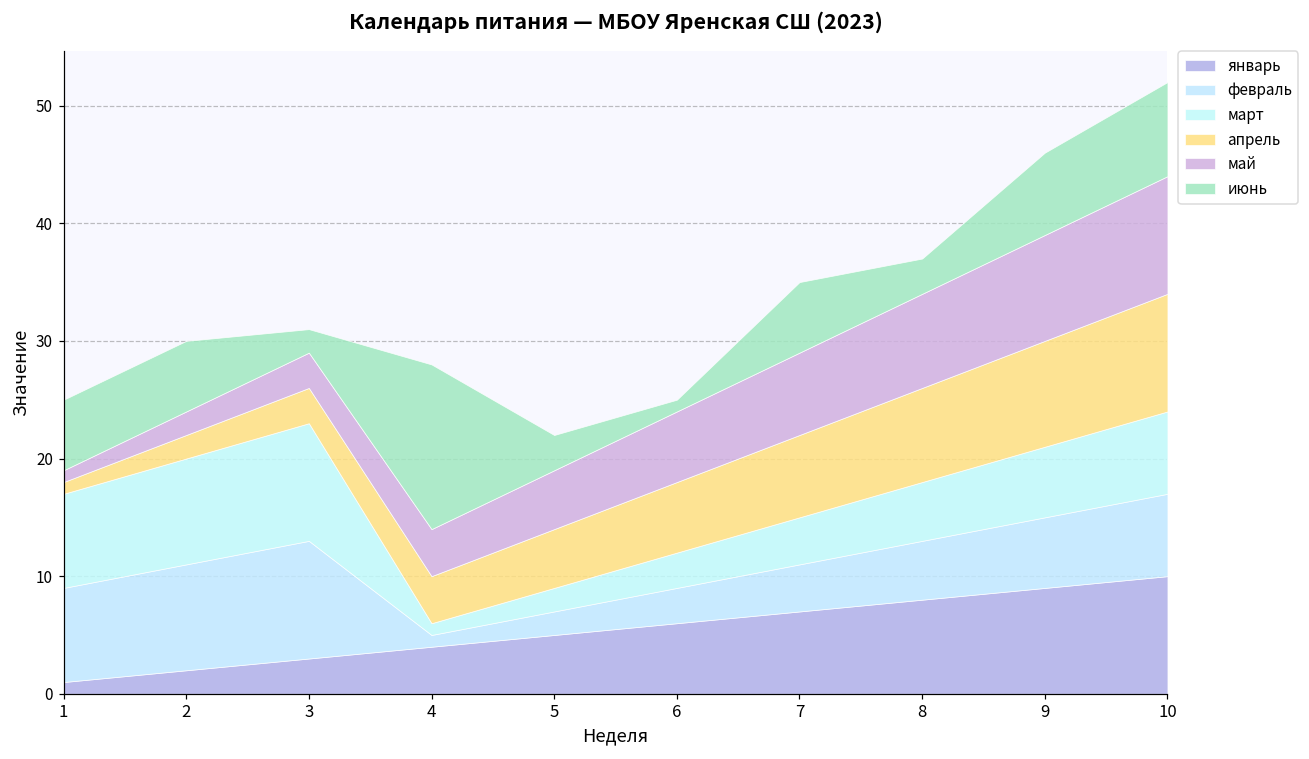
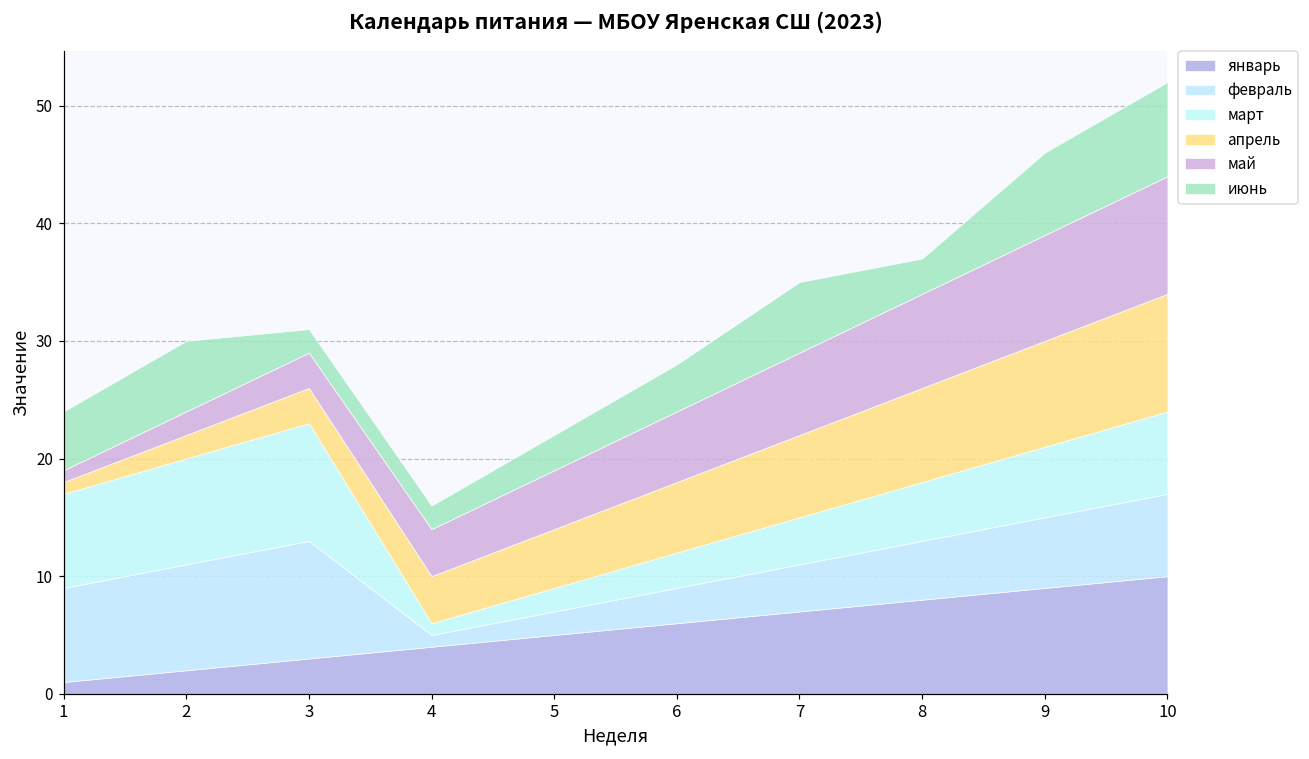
  {
    "апрель": {
      "1": 1,
      "2": 2,
      "3": 3,
      "4": 4,
      "5": 5,
      "6": 6,
      "7": 7,
      "8": 8,
      "9": 9,
      "10": 10
    },
    "июнь": {
-     "1": 6,
+     "1": 5,
      "2": 6,
      "3": 2,
-     "4": 14,
+     "4": 2,
      "5": 3,
-     "6": 1,
+     "6": 4,
      "7": 6,
      "8": 3,
      "9": 7,
      "10": 8
    }
  }
